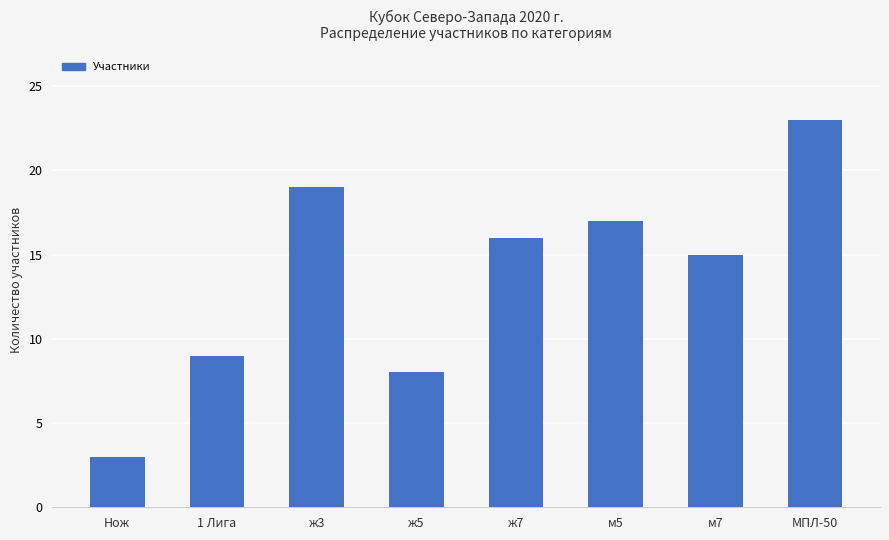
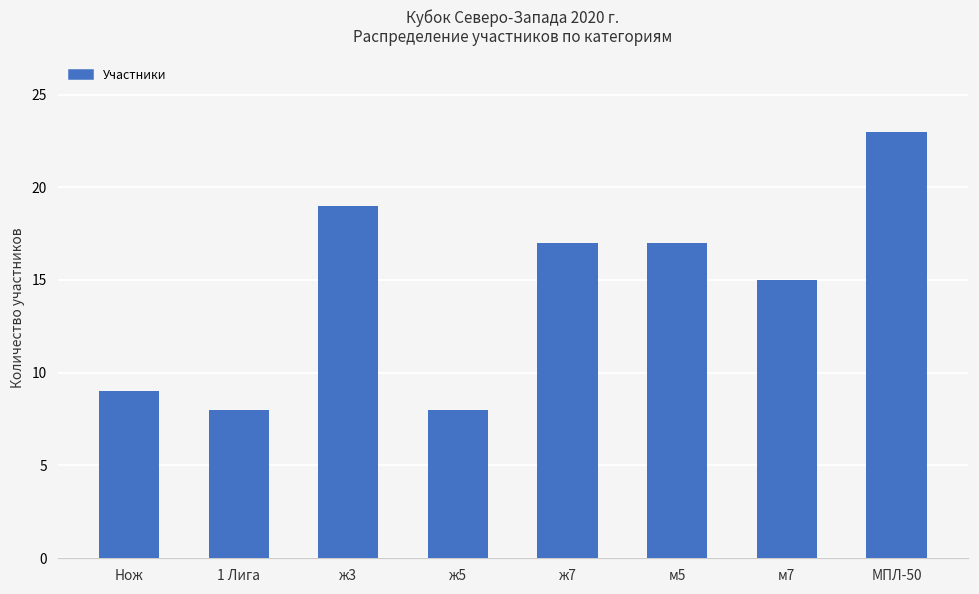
  {
-   "Нож": 3,
-   "1 Лига": 9,
+   "Нож": 9,
+   "1 Лига": 8,
    "ж3": 19,
    "ж5": 8,
-   "ж7": 16,
+   "ж7": 17,
    "м5": 17,
    "м7": 15,
    "МПЛ-50": 23
  }
